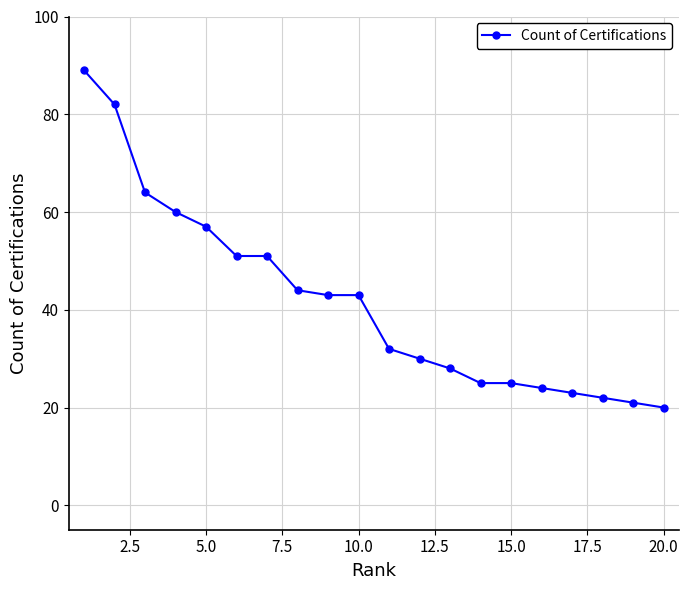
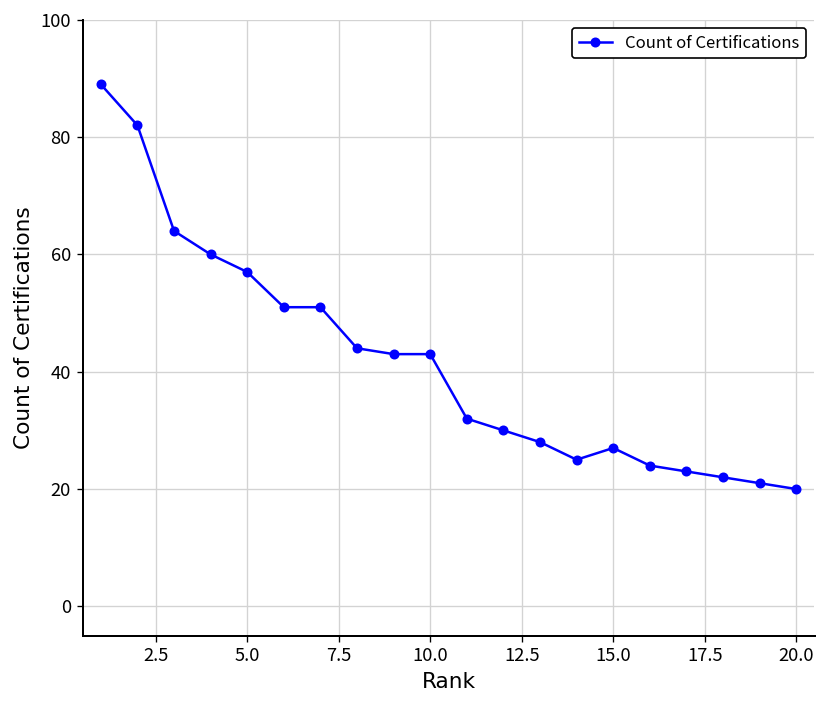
  {
    "5.0": 57,
    "10.0": 43,
-   "15.0": 25,
+   "15.0": 27,
    "20.0": 20
  }
